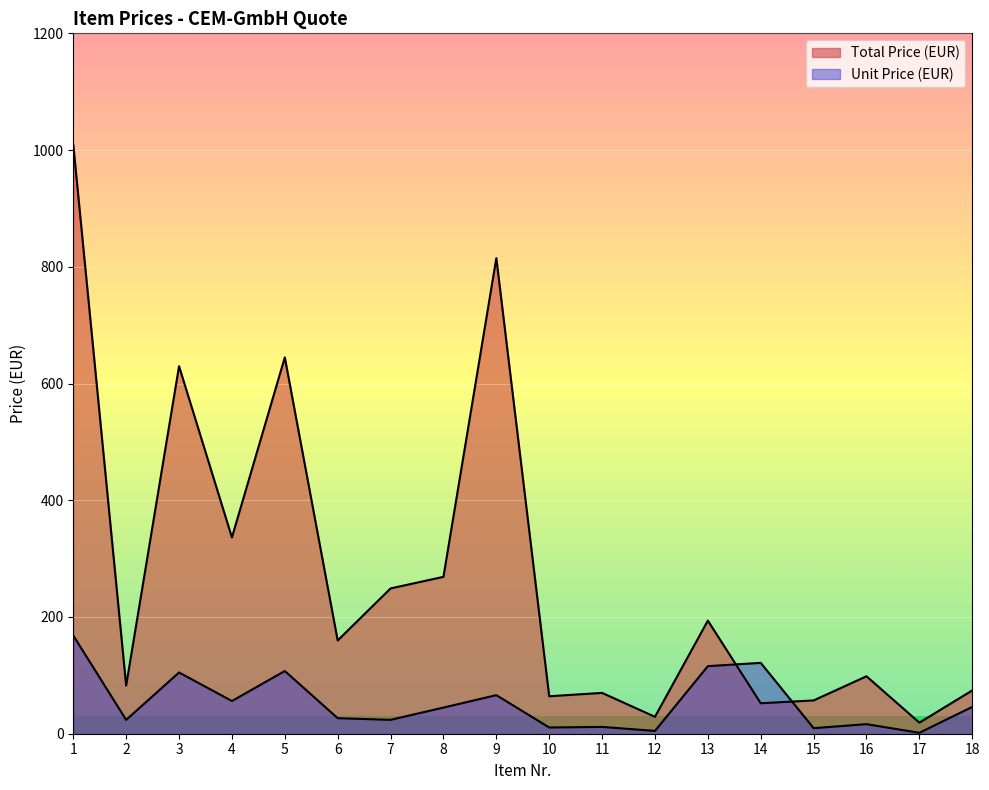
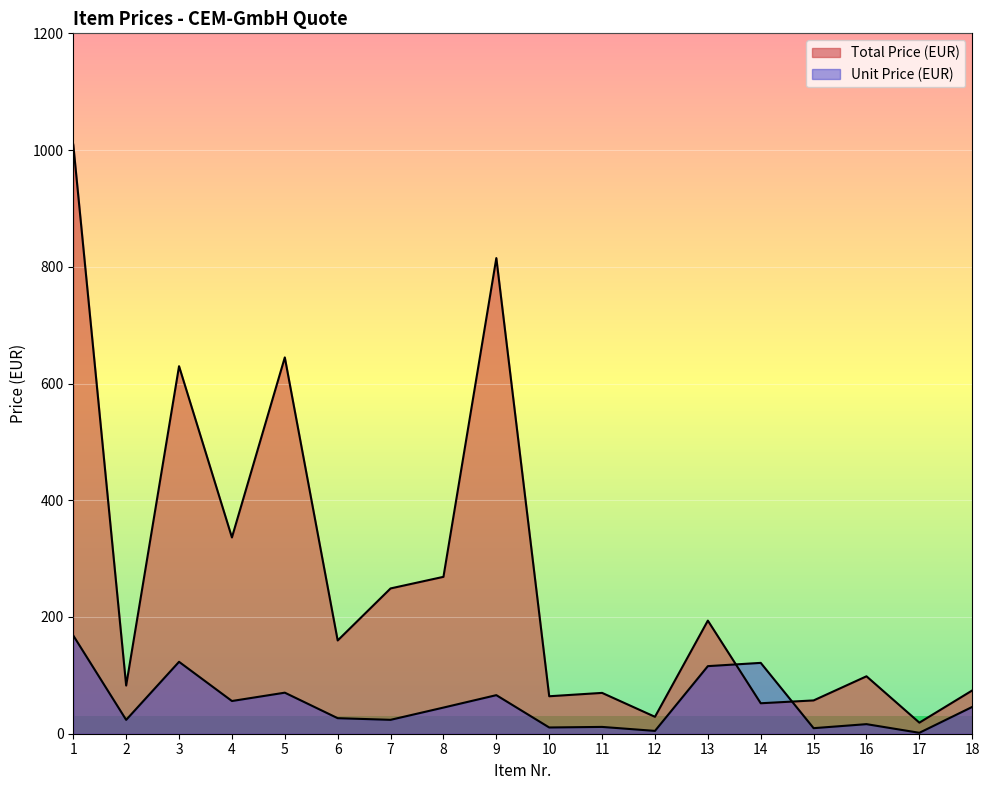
  {
    "Total Price (EUR)": {
      "1": 1010,
      "2": 80,
      "3": 630,
      "4": 340,
      "5": 640,
      "6": 160,
      "7": 250,
      "8": 270,
      "9": 810,
      "10": 60,
      "11": 70,
      "13": 190,
      "14": 50,
      "15": 60,
      "16": 100,
      "18": 70
    },
    "Unit Price (EUR)": {
      "1": 170,
-     "3": 100,
+     "3": 120,
      "4": 60,
-     "5": 110,
+     "5": 70,
      "8": 40,
      "9": 70,
      "13": 120,
      "14": 120,
      "18": 50
    }
  }
